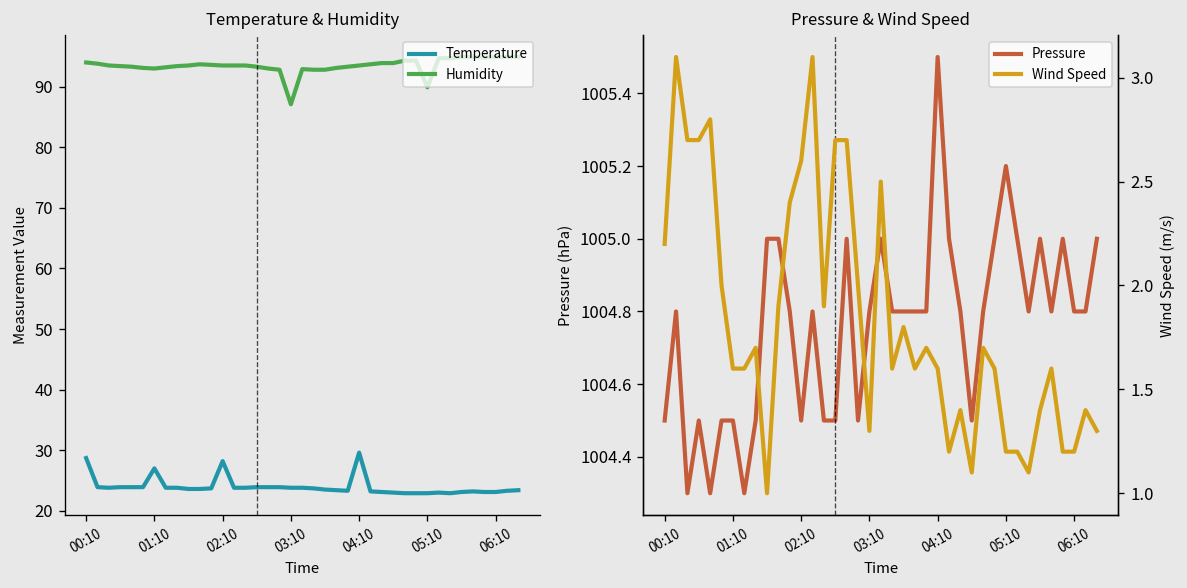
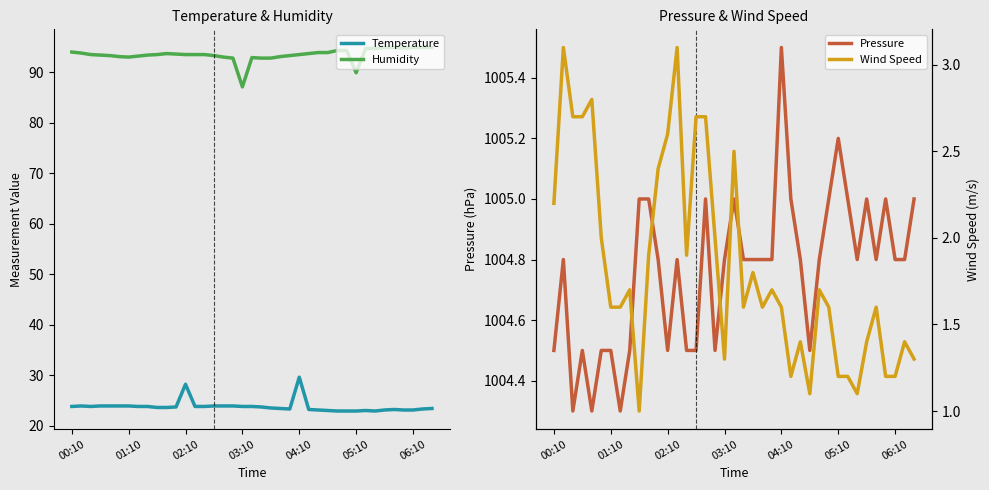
  {
    "Temperature & Humidity": {
      "Temperature": {
-       "00:10": 29,
-       "01:10": 27,
+       "00:10": 24,
+       "01:10": 24,
        "02:10": 28,
        "03:10": 24,
        "04:10": 30,
        "05:10": 23,
        "06:10": 23
      },
      "Humidity": {
        "00:10": 94,
        "01:10": 93,
        "02:10": 94,
        "03:10": 87,
        "04:10": 94,
        "05:10": 90
      }
    }
  }
